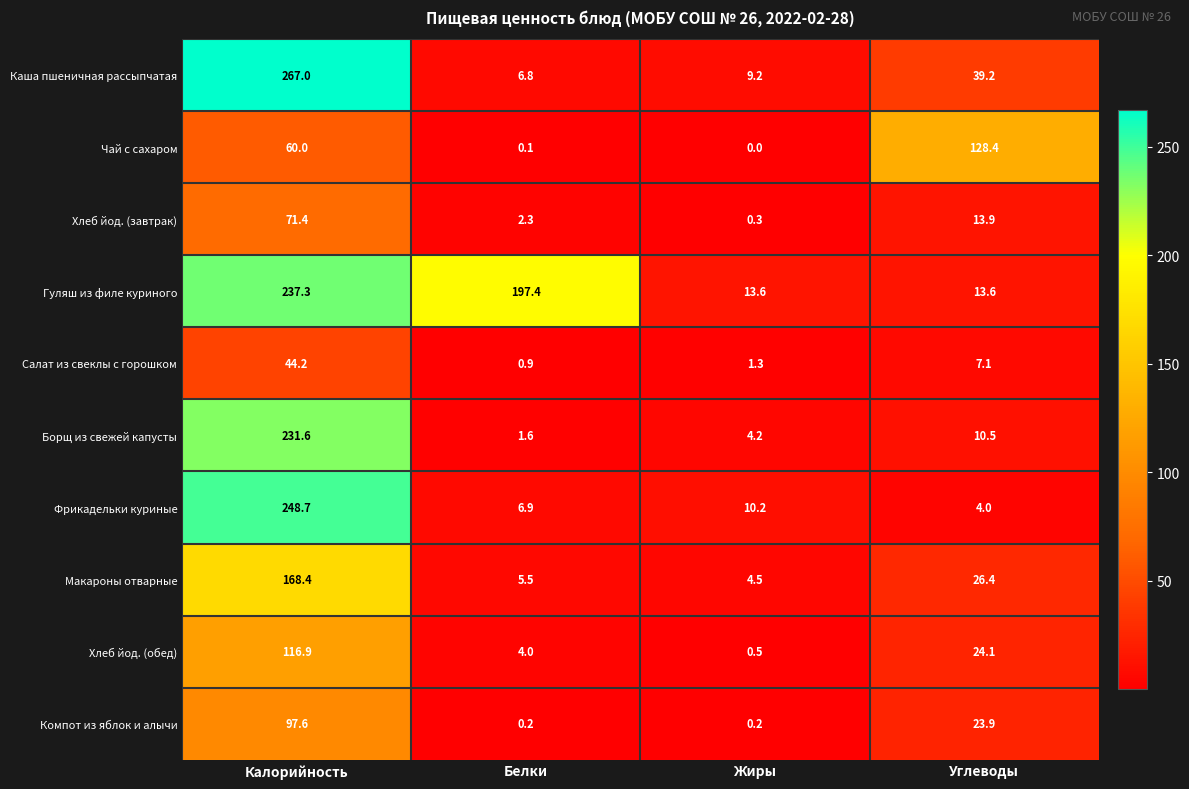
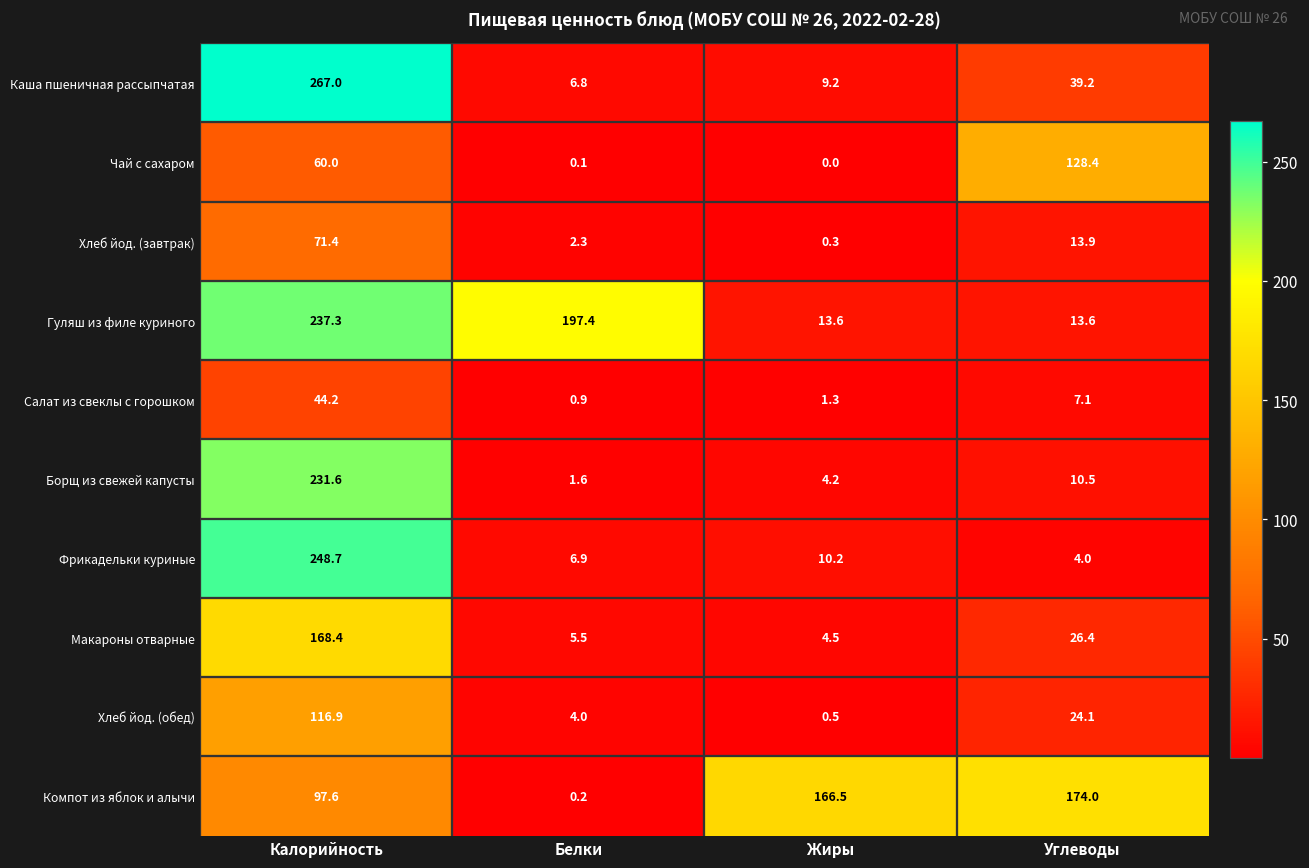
  {
    "Каша пшеничная рассыпчатая": {
      "Калорийность": 267.0,
      "Белки": 6.8,
      "Жиры": 9.2,
      "Углеводы": 39.2
    },
    "Чай с сахаром": {
      "Калорийность": 60.0,
      "Белки": 0.1,
      "Жиры": 0.0,
      "Углеводы": 128.4
    },
    "Хлеб йод. (завтрак)": {
      "Калорийность": 71.4,
      "Белки": 2.3,
      "Жиры": 0.3,
      "Углеводы": 13.9
    },
    "Гуляш из филе куриного": {
      "Калорийность": 237.3,
      "Белки": 197.4,
      "Жиры": 13.6,
      "Углеводы": 13.6
    },
    "Салат из свеклы с горошком": {
      "Калорийность": 44.2,
      "Белки": 0.9,
      "Жиры": 1.3,
      "Углеводы": 7.1
    },
    "Борщ из свежей капусты": {
      "Калорийность": 231.6,
      "Белки": 1.6,
      "Жиры": 4.2,
      "Углеводы": 10.5
    },
    "Фрикадельки куриные": {
      "Калорийность": 248.7,
      "Белки": 6.9,
      "Жиры": 10.2,
      "Углеводы": 4.0
    },
    "Макароны отварные": {
      "Калорийность": 168.4,
      "Белки": 5.5,
      "Жиры": 4.5,
      "Углеводы": 26.4
    },
    "Хлеб йод. (обед)": {
      "Калорийность": 116.9,
      "Белки": 4.0,
      "Жиры": 0.5,
      "Углеводы": 24.1
    },
    "Компот из яблок и алычи": {
      "Калорийность": 97.6,
      "Белки": 0.2,
-     "Жиры": 0.2,
-     "Углеводы": 23.9
+     "Жиры": 166.5,
+     "Углеводы": 174.0
    }
  }
